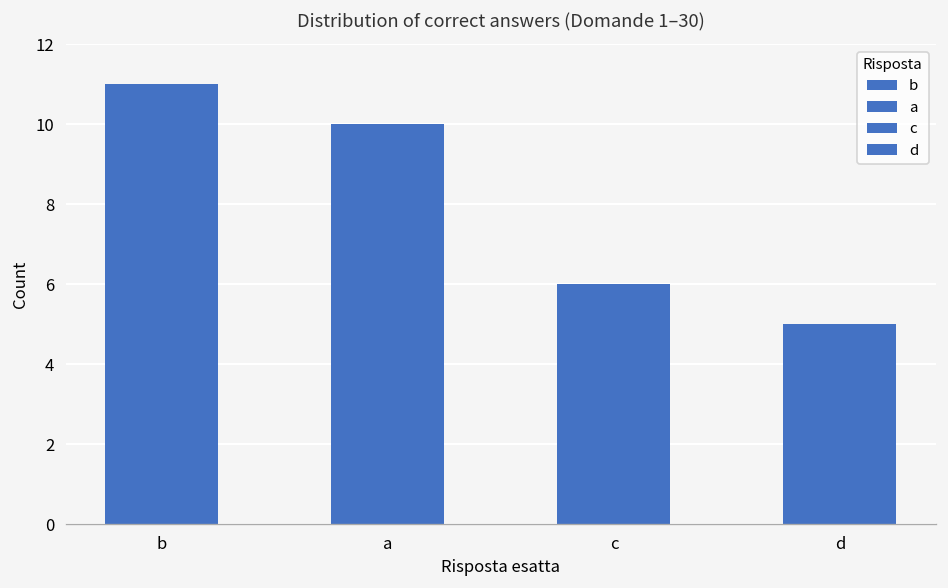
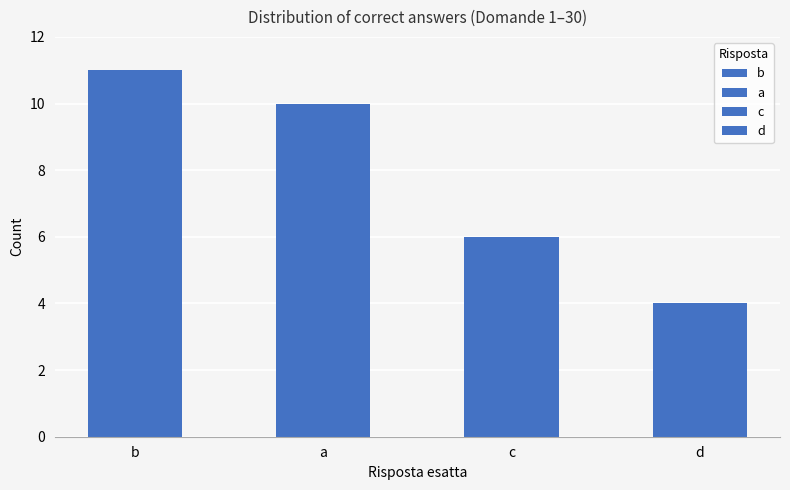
  {
    "b": 11,
    "a": 10,
    "c": 6,
-   "d": 5
+   "d": 4
  }
